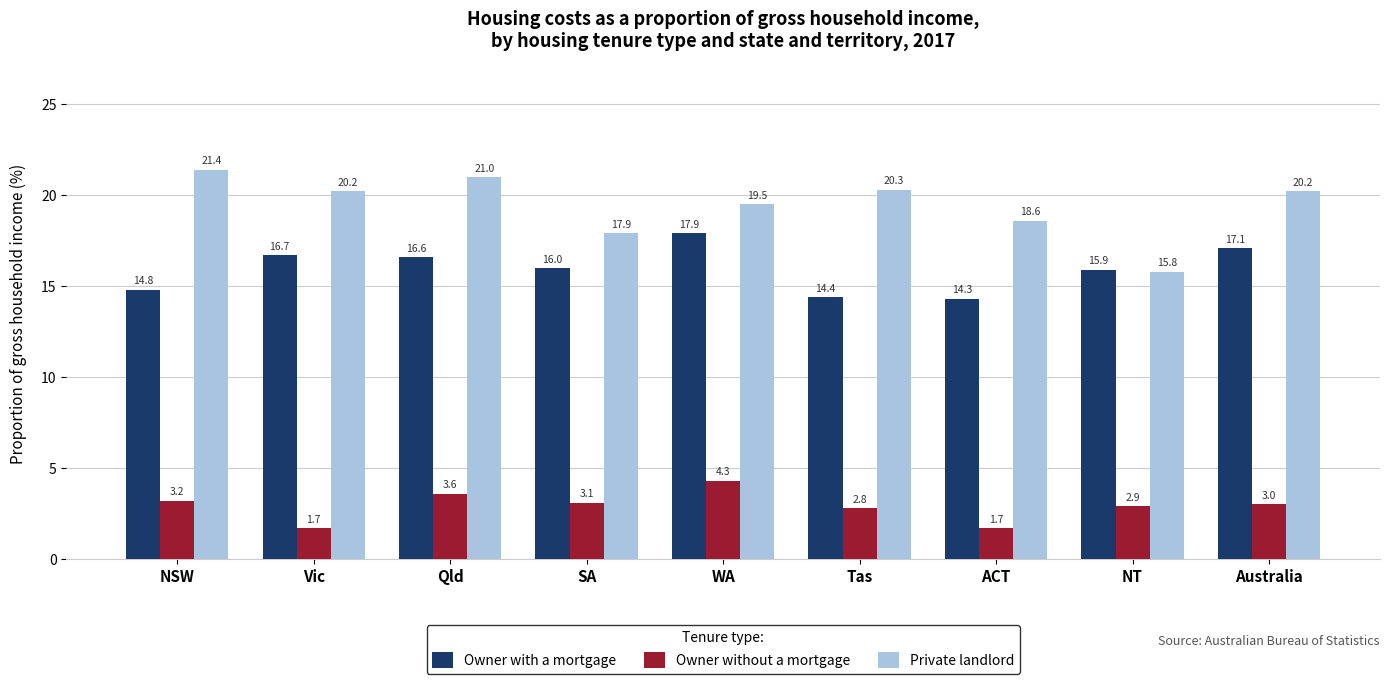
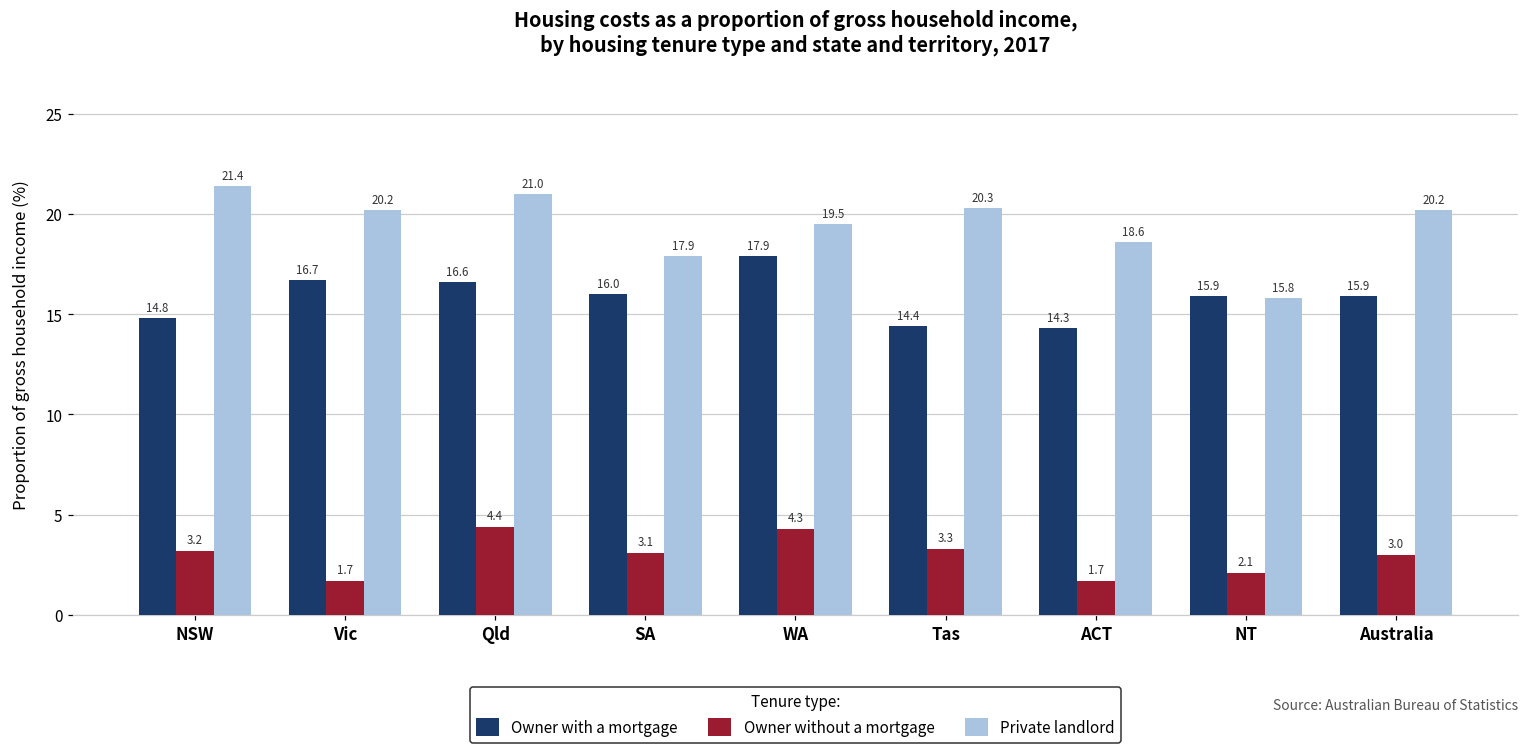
  {
    "Owner with a mortgage": {
      "NSW": 14.8,
      "Vic": 16.7,
      "Qld": 16.6,
      "SA": 16.0,
      "WA": 17.9,
      "Tas": 14.4,
      "ACT": 14.3,
      "NT": 15.9,
-     "Australia": 17.1
+     "Australia": 15.9
    },
    "Owner without a mortgage": {
      "NSW": 3.2,
      "Vic": 1.7,
-     "Qld": 3.6,
+     "Qld": 4.4,
      "SA": 3.1,
      "WA": 4.3,
-     "Tas": 2.8,
+     "Tas": 3.3,
      "ACT": 1.7,
-     "NT": 2.9,
+     "NT": 2.1,
      "Australia": 3.0
    },
    "Private landlord": {
      "NSW": 21.4,
      "Vic": 20.2,
      "Qld": 21.0,
      "SA": 17.9,
      "WA": 19.5,
      "Tas": 20.3,
      "ACT": 18.6,
      "NT": 15.8,
      "Australia": 20.2
    }
  }
